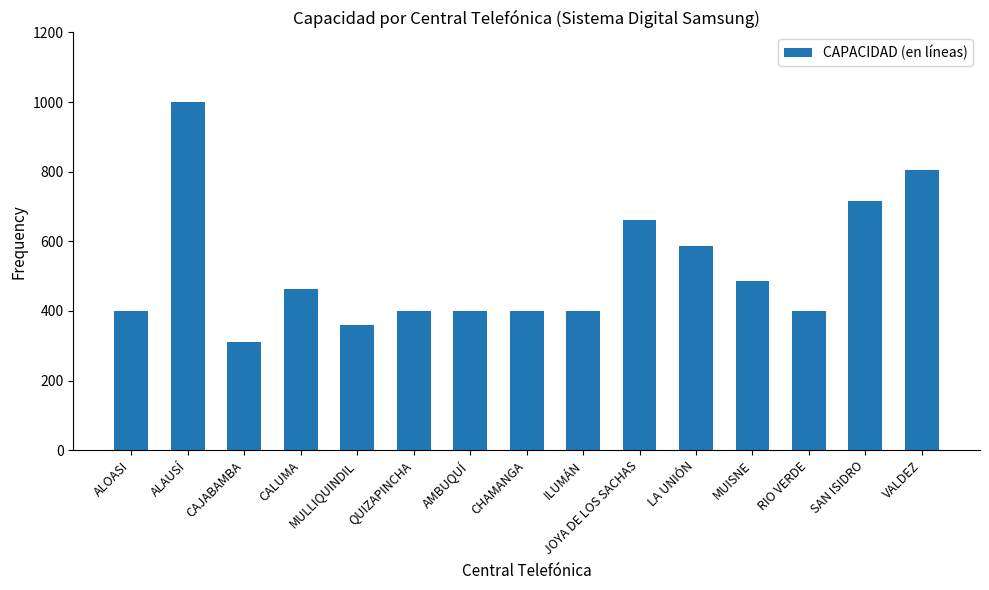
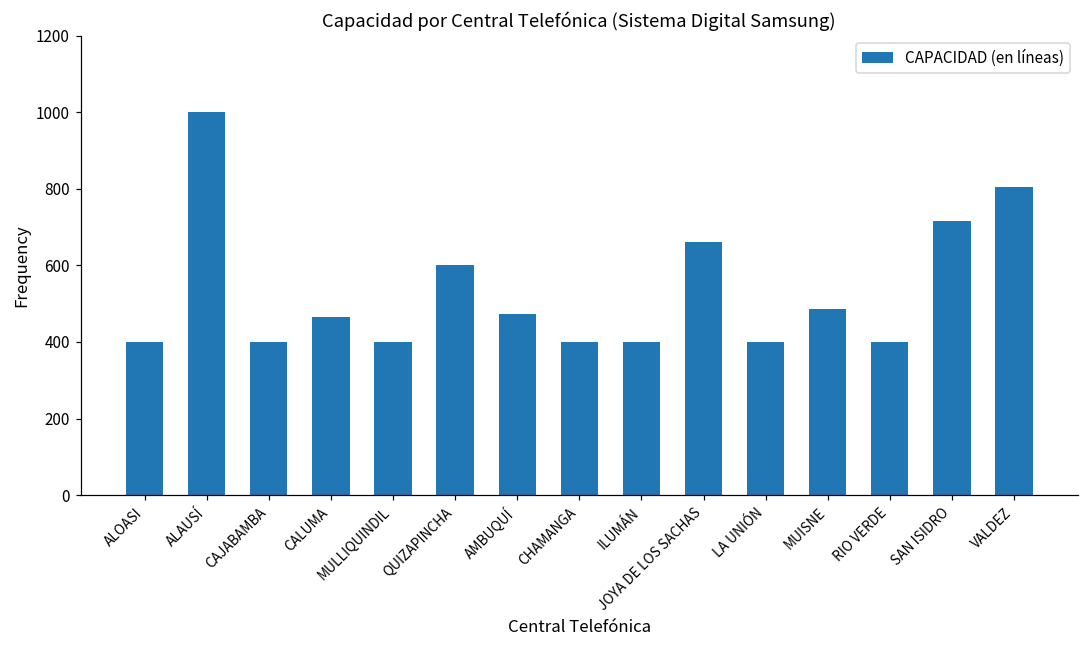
  {
    "ALOASI": 400,
    "ALAUSÍ": 1000,
-   "CAJABAMBA": 310,
+   "CAJABAMBA": 400,
    "CALUMA": 460,
-   "MULLIQUINDIL": 360,
-   "QUIZAPINCHA": 400,
-   "AMBUQUÍ": 400,
+   "MULLIQUINDIL": 400,
+   "QUIZAPINCHA": 600,
+   "AMBUQUÍ": 470,
    "CHAMANGA": 400,
    "ILUMÁN": 400,
    "JOYA DE LOS SACHAS": 660,
-   "LA UNIÓN": 590,
+   "LA UNIÓN": 400,
    "MUISNE": 490,
    "RIO VERDE": 400,
    "SAN ISIDRO": 720,
    "VALDEZ": 800
  }
